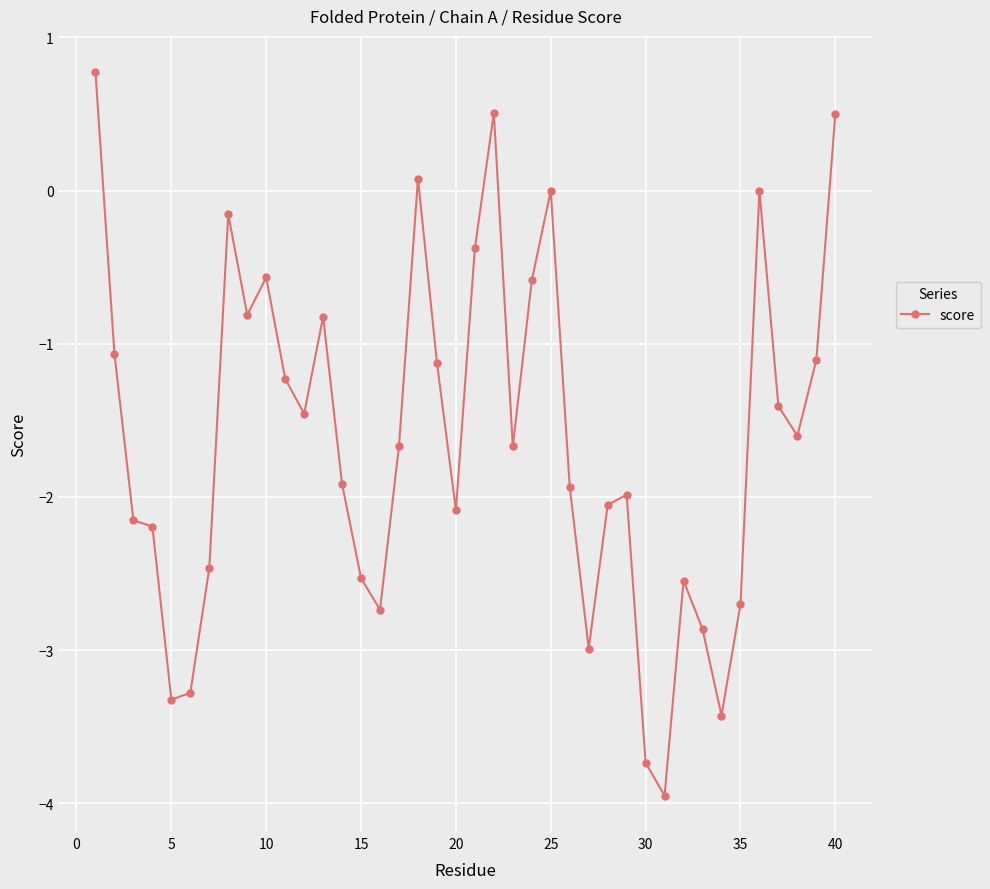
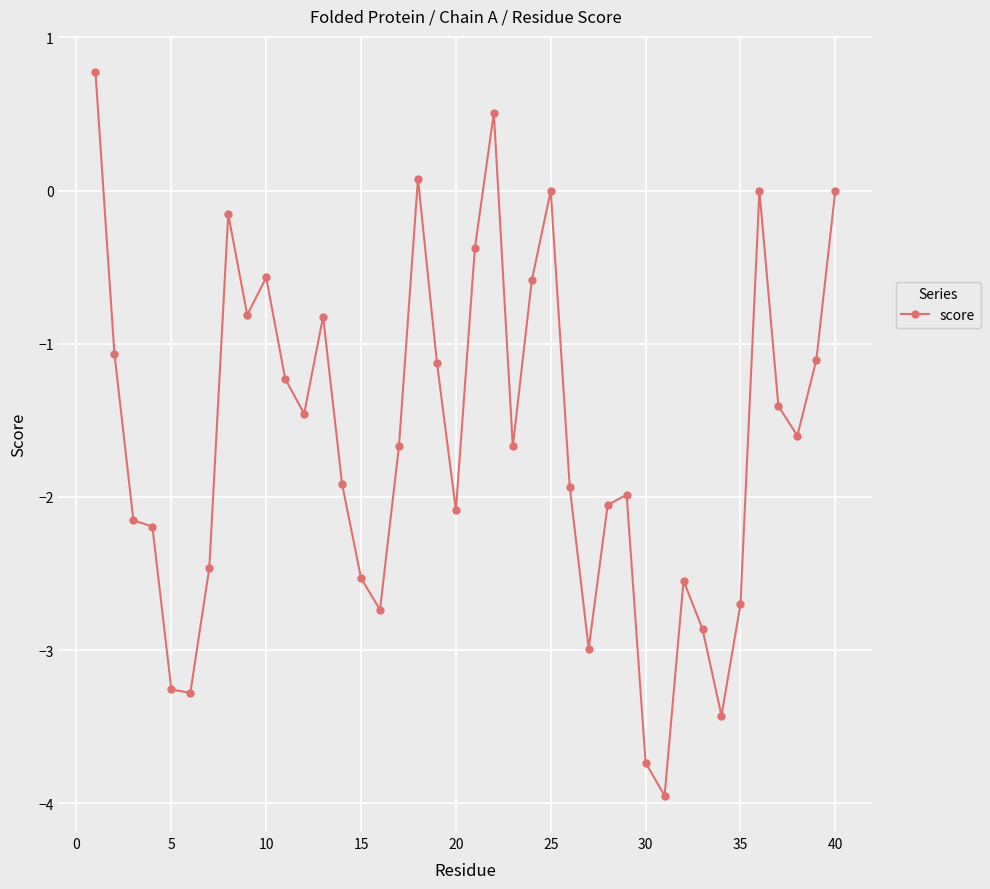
  {
-   "5": -3.32,
+   "5": -3.26,
    "10": -0.57,
    "15": -2.53,
    "20": -2.09,
    "25": 0.00,
    "30": -3.73,
    "35": -2.70,
-   "40": 0.5
+   "40": 0.0
  }
